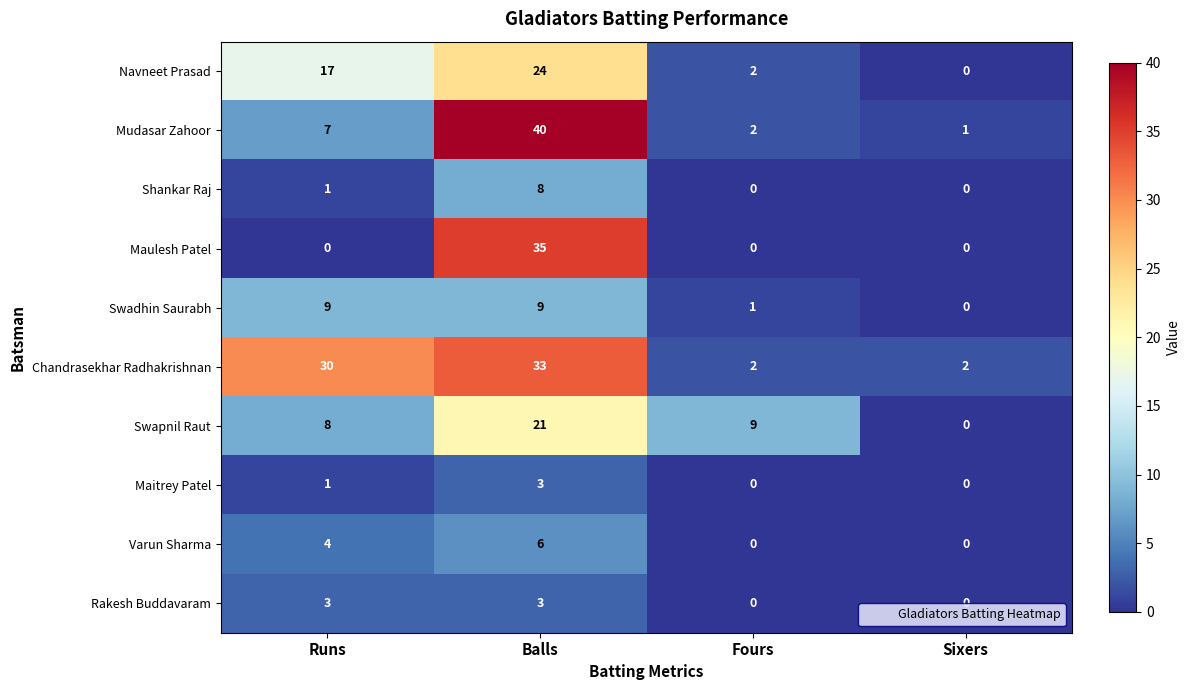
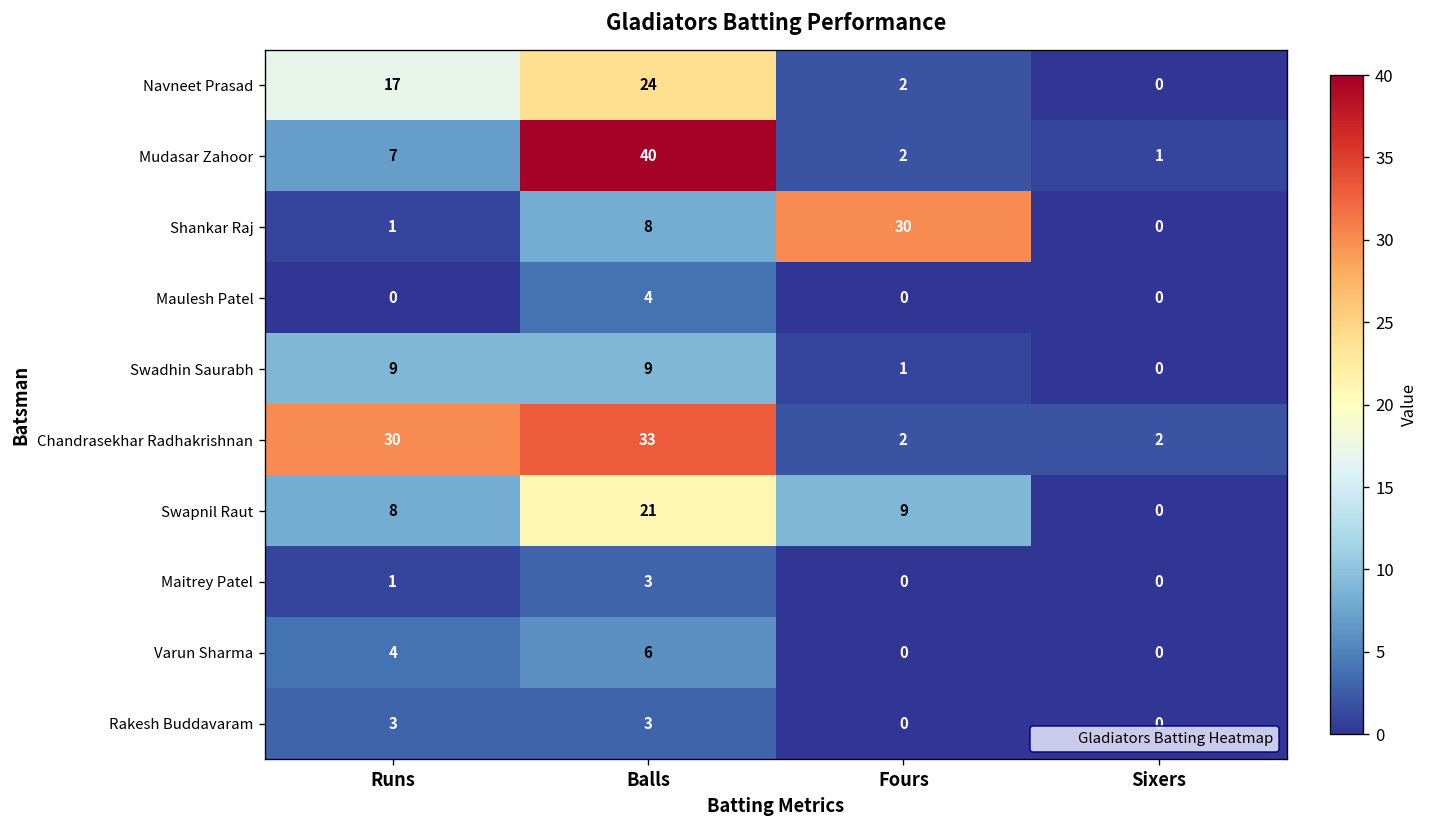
  {
    "Navneet Prasad": {
      "Runs": 17,
      "Balls": 24,
      "Fours": 2,
      "Sixers": 0
    },
    "Mudasar Zahoor": {
      "Runs": 7,
      "Balls": 40,
      "Fours": 2,
      "Sixers": 1
    },
    "Shankar Raj": {
      "Runs": 1,
      "Balls": 8,
-     "Fours": 0,
+     "Fours": 30,
      "Sixers": 0
    },
    "Maulesh Patel": {
      "Runs": 0,
-     "Balls": 35,
+     "Balls": 4,
      "Fours": 0,
      "Sixers": 0
    },
    "Swadhin Saurabh": {
      "Runs": 9,
      "Balls": 9,
      "Fours": 1,
      "Sixers": 0
    },
    "Chandrasekhar Radhakrishnan": {
      "Runs": 30,
      "Balls": 33,
      "Fours": 2,
      "Sixers": 2
    },
    "Swapnil Raut": {
      "Runs": 8,
      "Balls": 21,
      "Fours": 9,
      "Sixers": 0
    },
    "Maitrey Patel": {
      "Runs": 1,
      "Balls": 3,
      "Fours": 0,
      "Sixers": 0
    },
    "Varun Sharma": {
      "Runs": 4,
      "Balls": 6,
      "Fours": 0,
      "Sixers": 0
    },
    "Rakesh Buddavaram": {
      "Runs": 3,
      "Balls": 3,
      "Fours": 0
    }
  }
